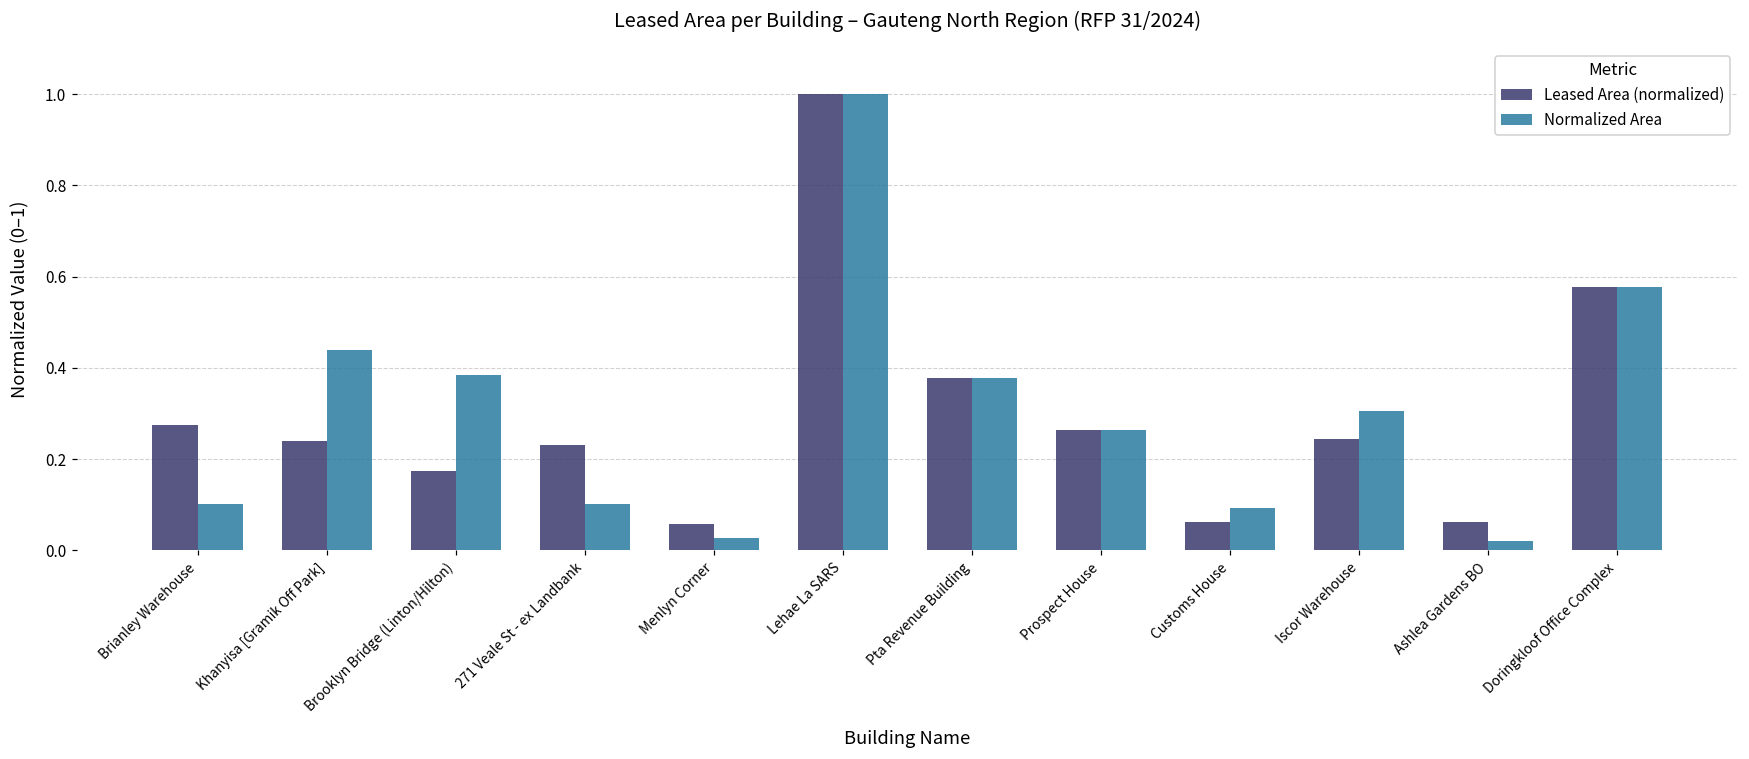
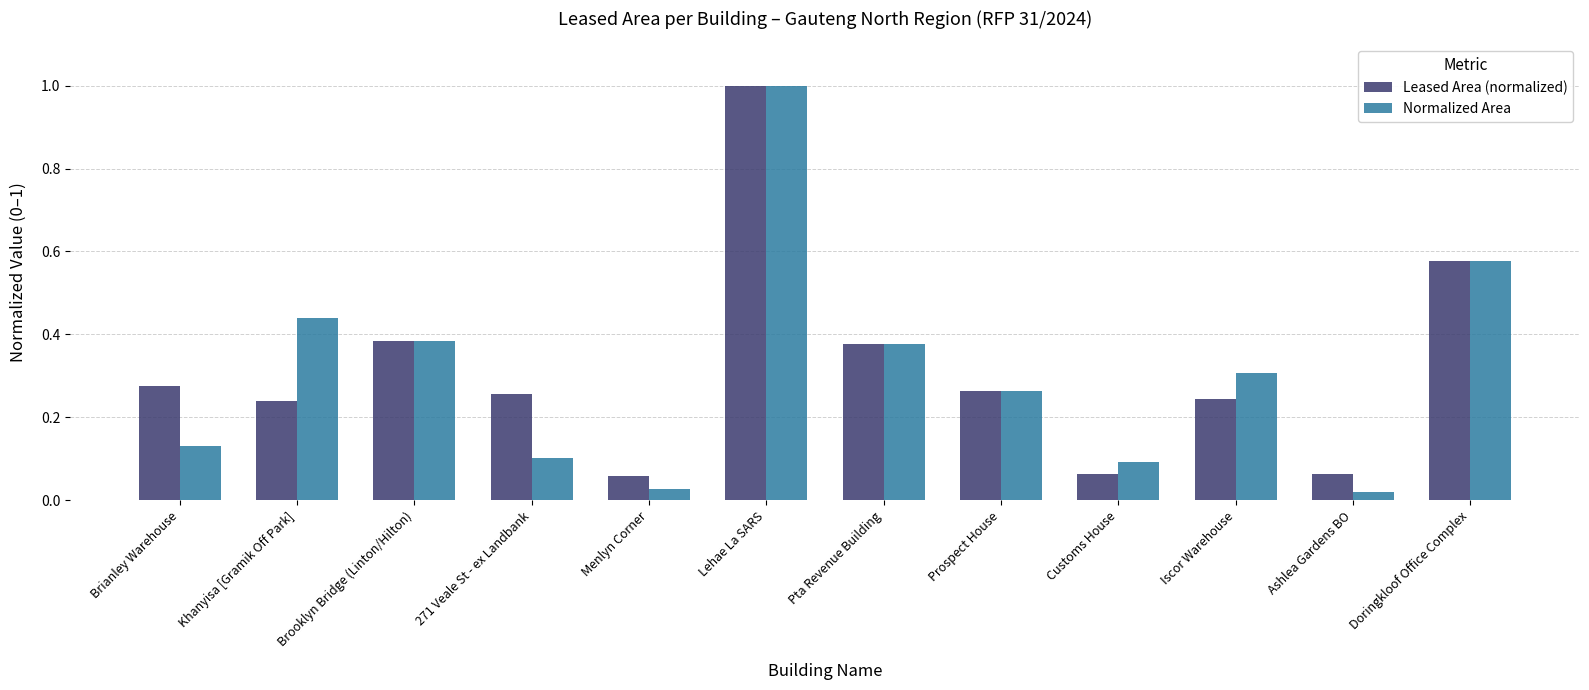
  {
    "Leased Area (normalized)": {
      "Brianley Warehouse": 0.28,
      "Khanyisa [Gramik Off Park]": 0.24,
-     "Brooklyn Bridge (Linton/Hilton)": 0.17,
-     "271 Veale St - ex Landbank": 0.23,
+     "Brooklyn Bridge (Linton/Hilton)": 0.38,
+     "271 Veale St - ex Landbank": 0.26,
      "Menlyn Corner": 0.06,
      "Lehae La SARS": 1.00,
      "Pta Revenue Building": 0.38,
      "Prospect House": 0.26,
      "Customs House": 0.06,
      "Iscor Warehouse": 0.25,
      "Ashlea Gardens BO": 0.06,
      "Doringkloof Office Complex": 0.58
    },
    "Normalized Area": {
-     "Brianley Warehouse": 0.10,
+     "Brianley Warehouse": 0.13,
      "Khanyisa [Gramik Off Park]": 0.44,
      "Brooklyn Bridge (Linton/Hilton)": 0.38,
      "271 Veale St - ex Landbank": 0.10,
      "Menlyn Corner": 0.03,
      "Lehae La SARS": 1.00,
      "Pta Revenue Building": 0.38,
      "Prospect House": 0.26,
      "Customs House": 0.09,
      "Iscor Warehouse": 0.31,
      "Ashlea Gardens BO": 0.02,
      "Doringkloof Office Complex": 0.58
    }
  }
